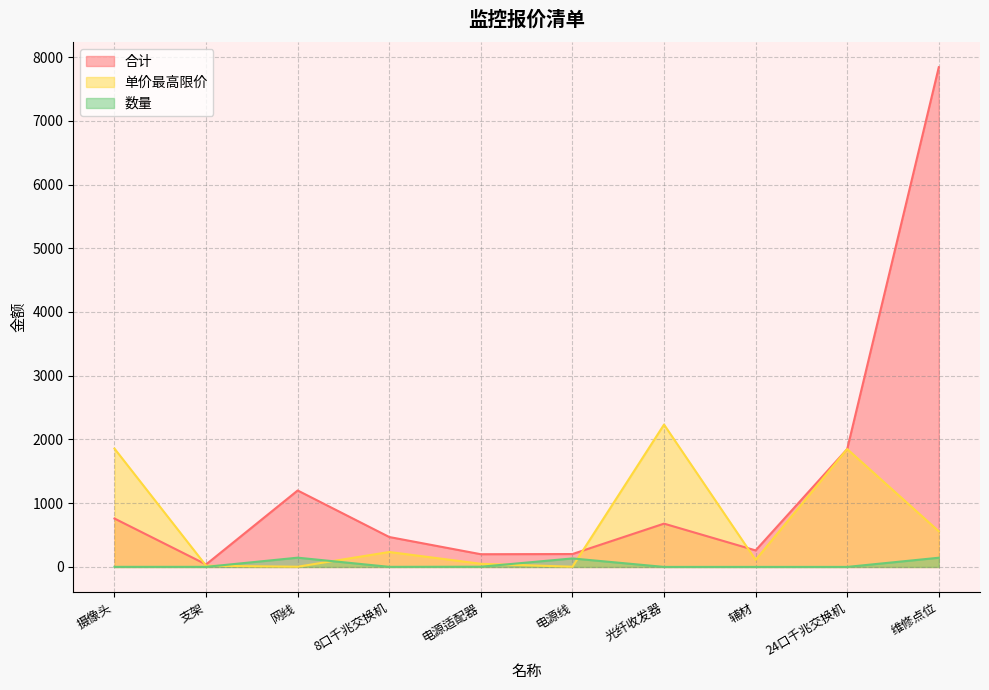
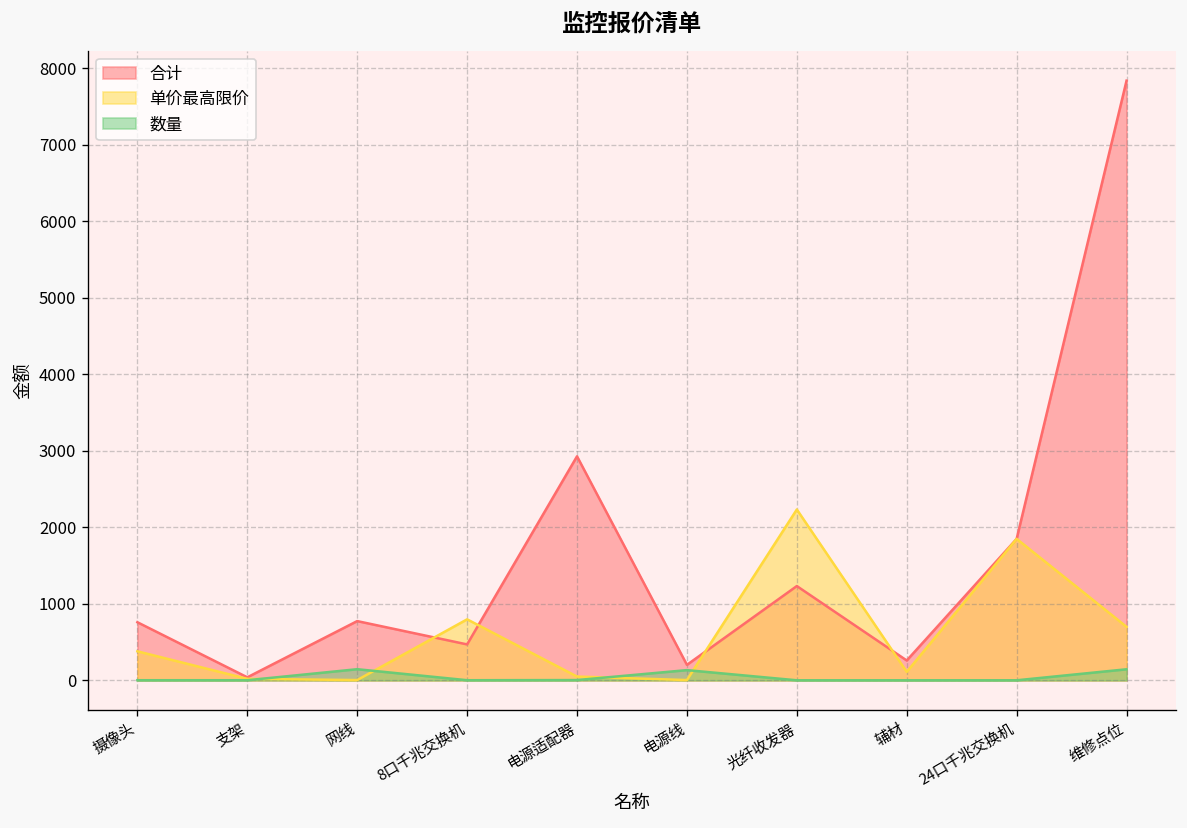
  {
    "合计": {
      "摄像头": 800,
-     "网线": 1200,
+     "网线": 800,
      "8口千兆交换机": 500,
-     "电源适配器": 200,
+     "电源适配器": 2900,
      "电源线": 200,
-     "光纤收发器": 700,
+     "光纤收发器": 1200,
      "辅材": 300,
      "维修点位": 7800
    },
    "单价最高限价": {
-     "摄像头": 1900,
+     "摄像头": 400,
      "网线": 0,
-     "8口千兆交换机": 200,
+     "8口千兆交换机": 800,
      "电源适配器": 100,
      "电源线": 0,
      "光纤收发器": 2200,
      "辅材": 100,
-     "维修点位": 600
+     "维修点位": 700
    },
    "数量": {
      "摄像头": 0,
      "网线": 100,
      "8口千兆交换机": 0,
      "电源适配器": 0,
      "电源线": 100,
      "光纤收发器": 0,
      "辅材": 0,
      "24口千兆交换机": 0,
      "维修点位": 100
    }
  }
